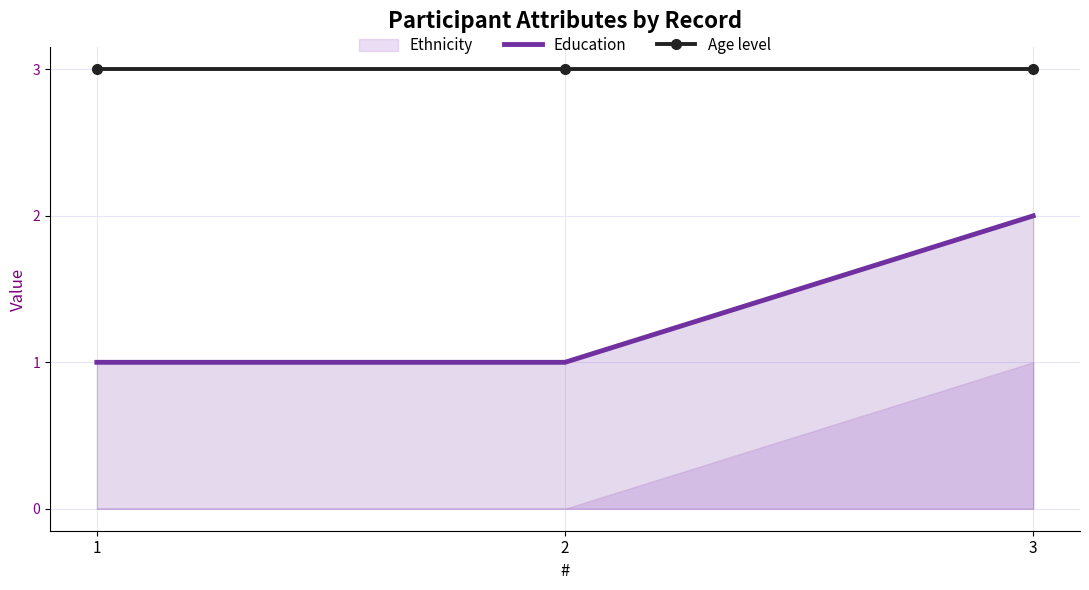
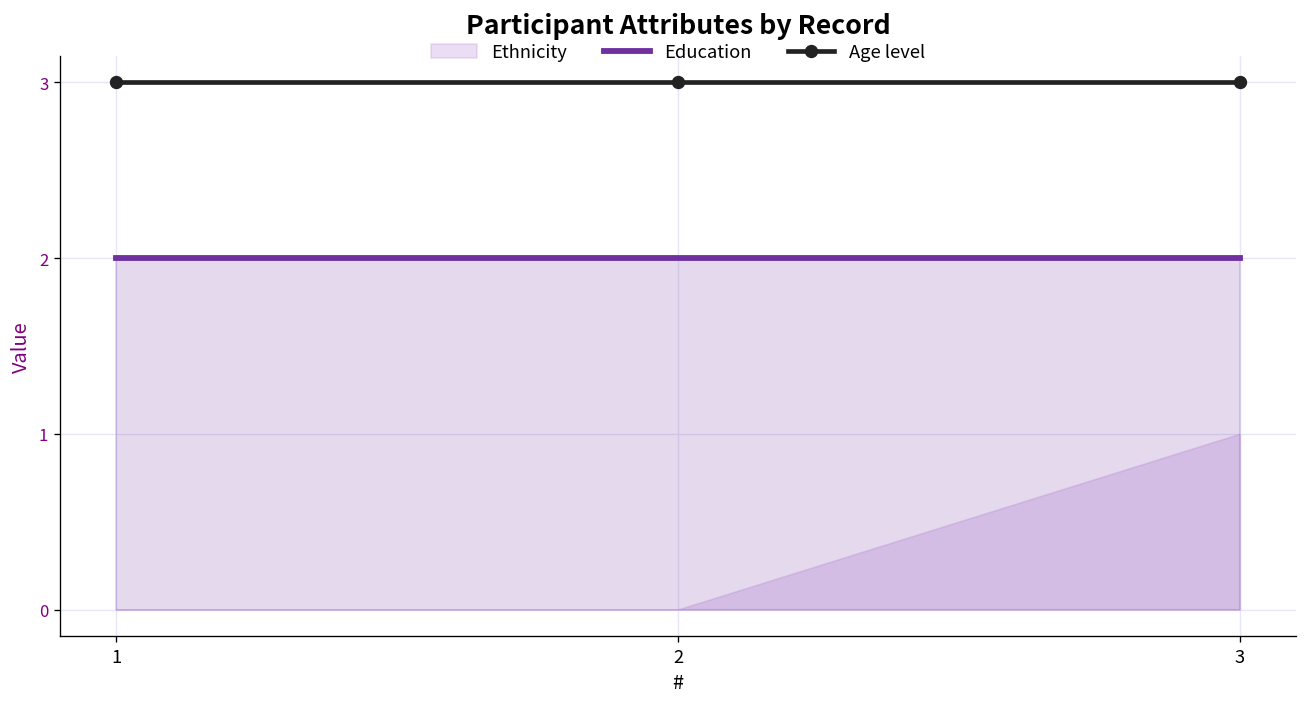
  {
    "Education": {
-     "1": 1,
-     "2": 1,
+     "1": 2,
+     "2": 2,
      "3": 2
    },
    "Ethnicity": {
      "1": 0,
      "2": 0,
      "3": 1
    },
    "Age level": {
      "1": 3,
      "2": 3,
      "3": 3
    }
  }
